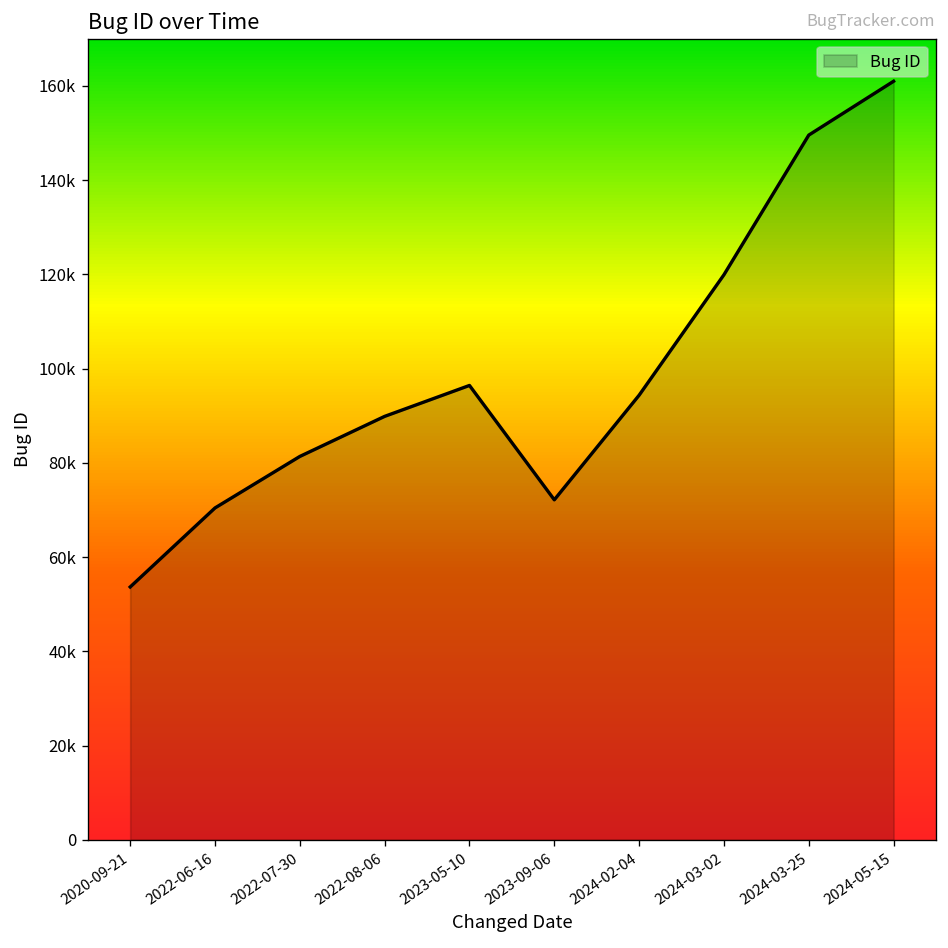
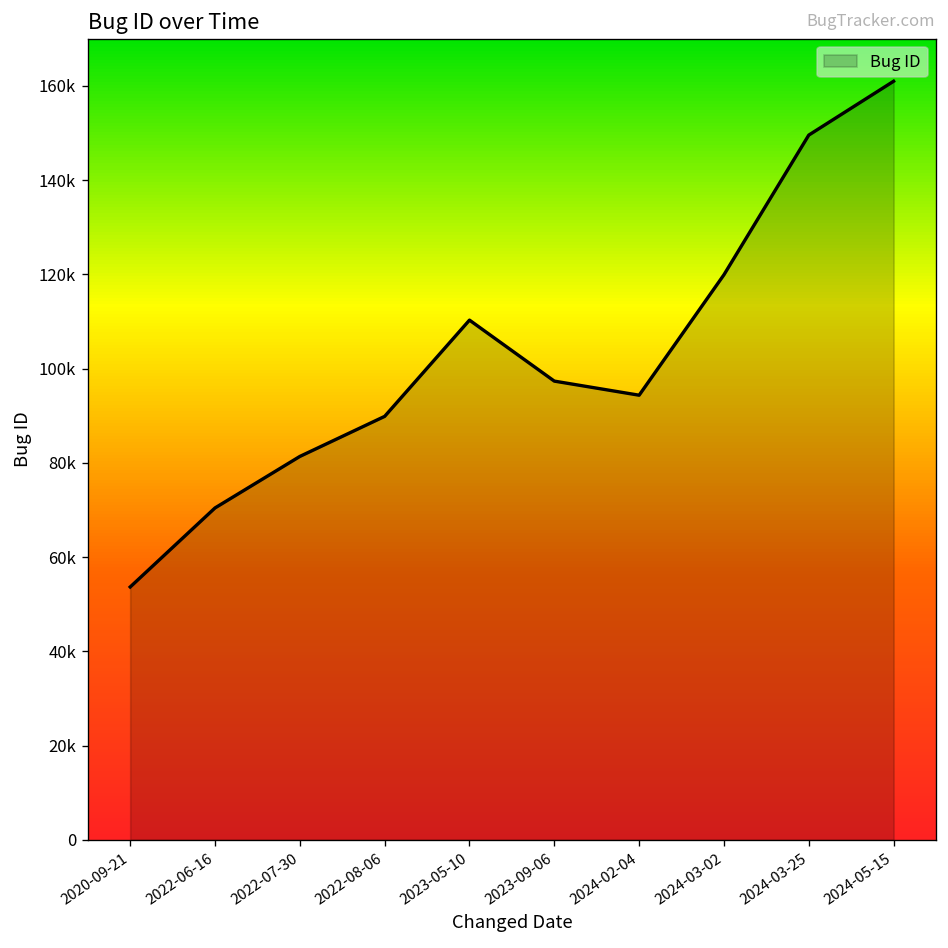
  {
    "2020-09-21": 54000,
    "2022-06-16": 70000,
    "2022-07-30": 81000,
    "2022-08-06": 90000,
-   "2023-05-10": 96000,
-   "2023-09-06": 72000,
+   "2023-05-10": 110000,
+   "2023-09-06": 97000,
    "2024-02-04": 94000,
    "2024-03-02": 120000,
    "2024-03-25": 150000,
    "2024-05-15": 161000
  }
